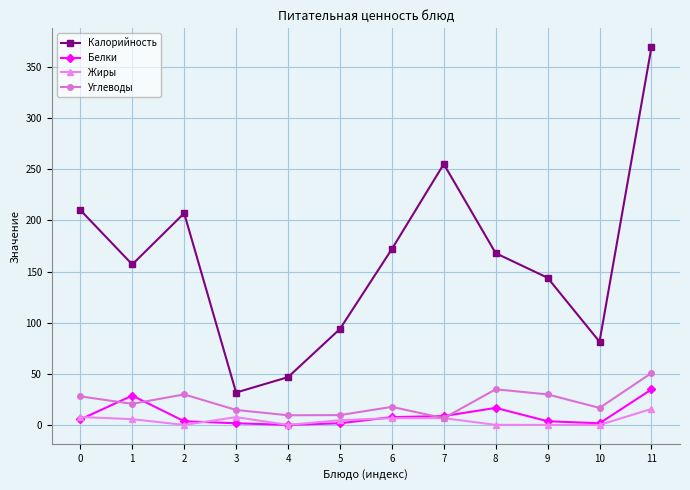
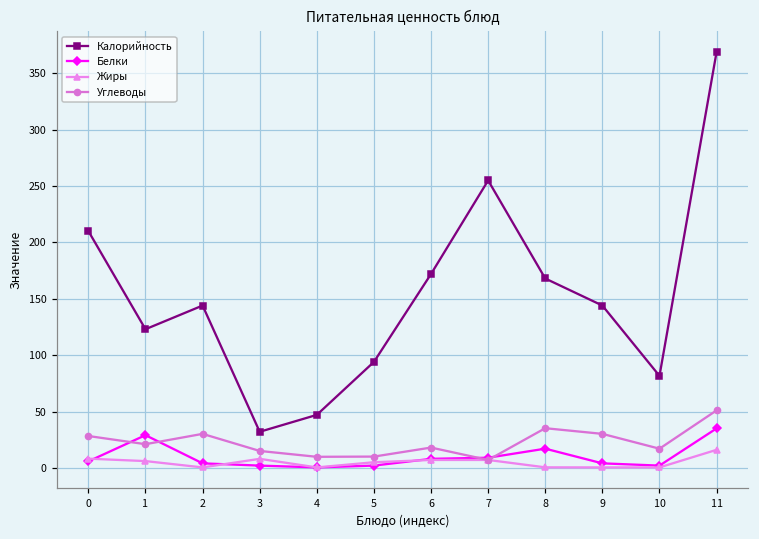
  {
    "Калорийность": {
      "0": 210,
-     "1": 157,
-     "2": 207,
+     "1": 123,
+     "2": 144,
      "3": 32,
      "4": 47,
      "5": 94,
      "6": 172,
      "7": 255,
      "8": 168,
      "9": 144,
      "10": 82,
      "11": 369
    },
    "Белки": {
      "1": 29,
      "2": 4,
      "3": 2,
      "5": 2,
      "8": 17,
      "9": 4,
      "11": 35
    }
  }
